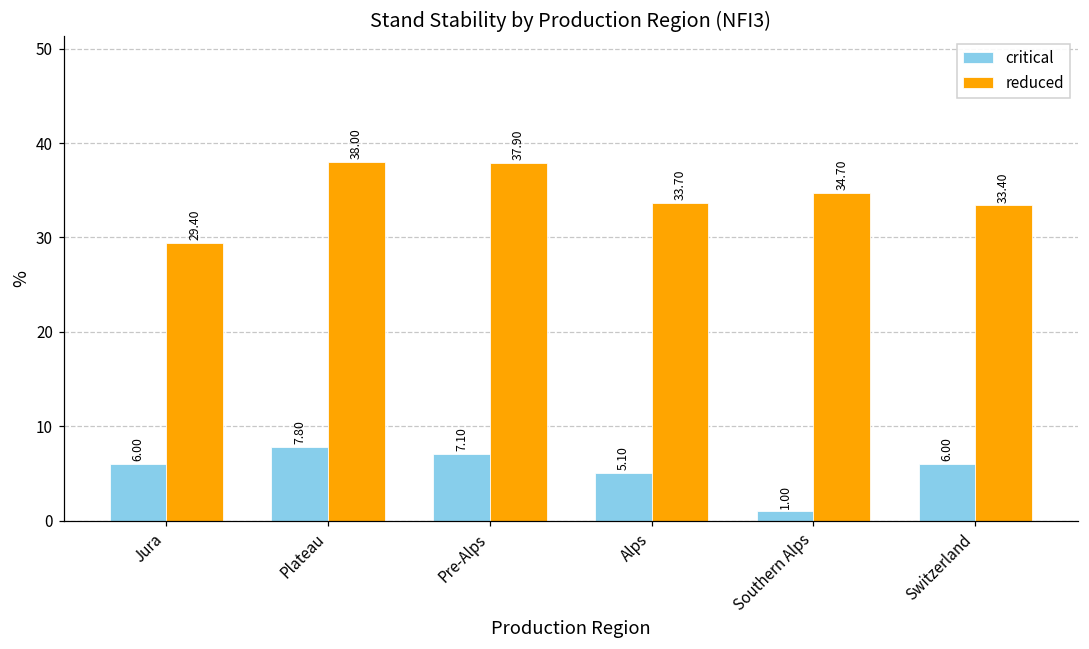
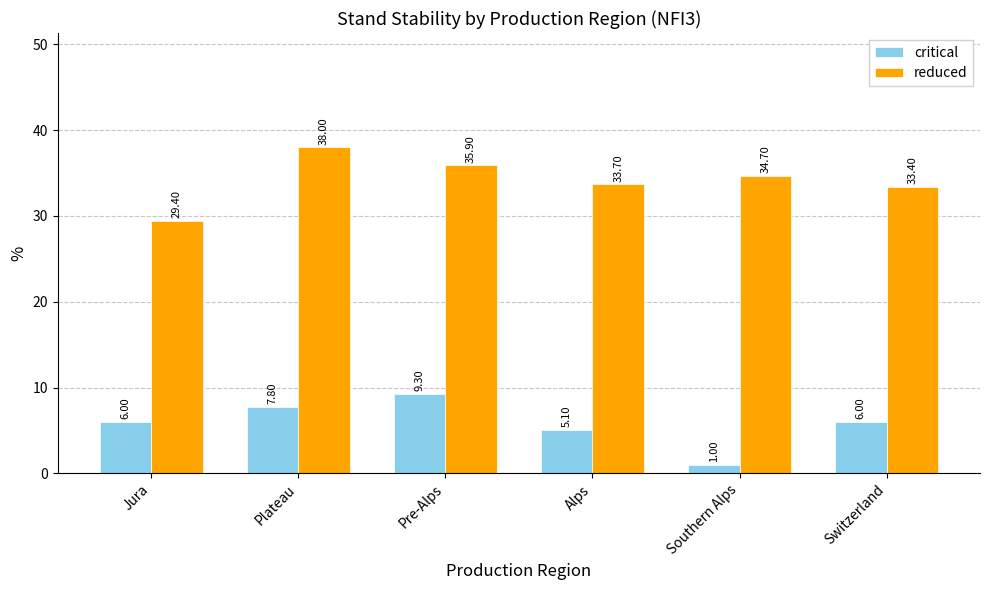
  {
    "critical": {
      "Jura": 6.00,
      "Plateau": 7.80,
-     "Pre-Alps": 7.10,
+     "Pre-Alps": 9.30,
      "Alps": 5.10,
      "Southern Alps": 1.00,
      "Switzerland": 6.00
    },
    "reduced": {
      "Jura": 29.40,
      "Plateau": 38.00,
-     "Pre-Alps": 37.90,
+     "Pre-Alps": 35.90,
      "Alps": 33.70,
      "Southern Alps": 34.70,
      "Switzerland": 33.40
    }
  }
